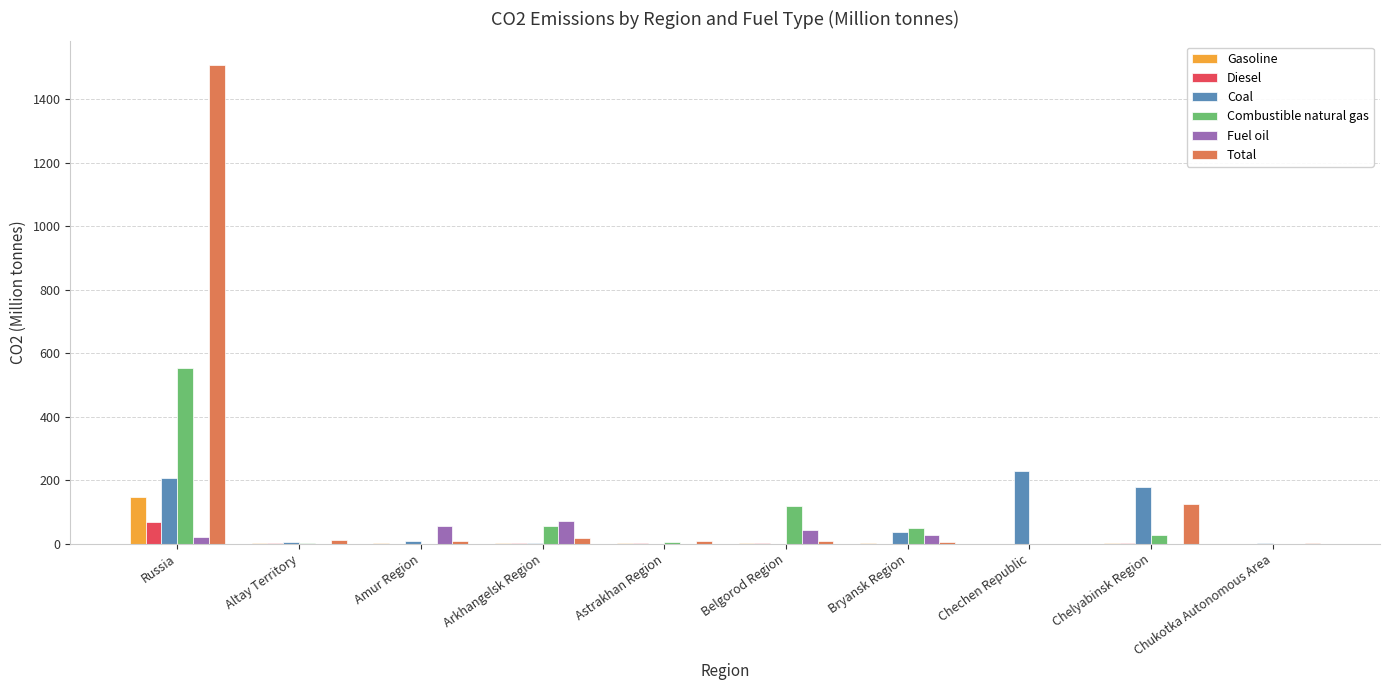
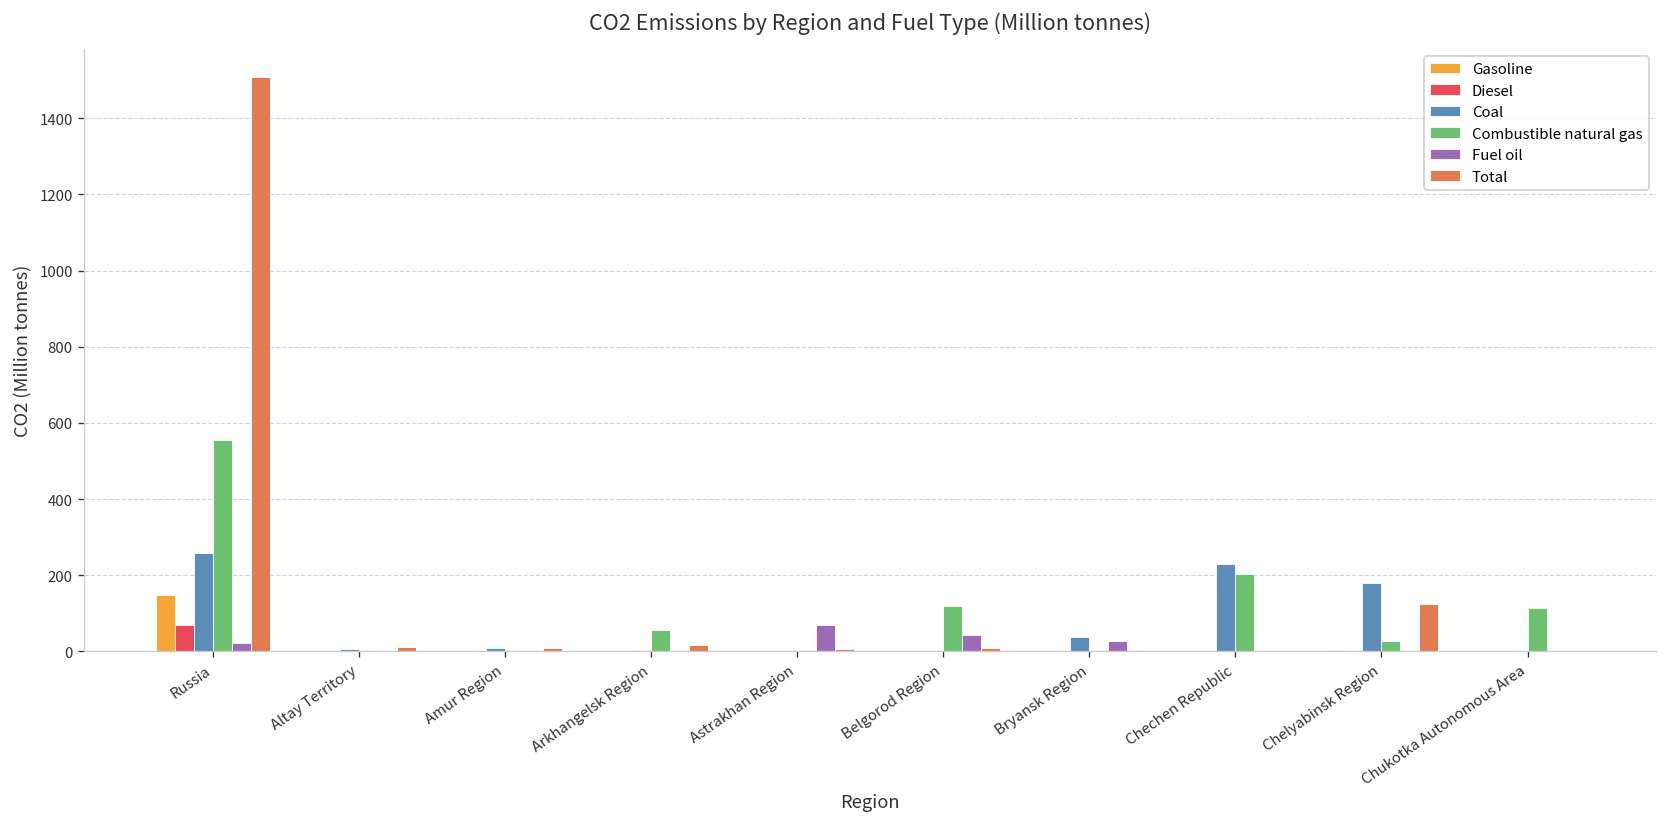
  {
    "Coal": {
-     "Russia": 210,
+     "Russia": 260,
      "Amur Region": 10,
      "Bryansk Region": 40,
      "Chechen Republic": 230,
      "Chelyabinsk Region": 180
    },
    "Combustible natural gas": {
      "Russia": 550,
      "Amur Region": 0,
      "Arkhangelsk Region": 60,
      "Belgorod Region": 120,
-     "Bryansk Region": 50,
-     "Chechen Republic": 0,
+     "Bryansk Region": 0,
+     "Chechen Republic": 200,
      "Chelyabinsk Region": 30,
-     "Chukotka Autonomous Area": 0
+     "Chukotka Autonomous Area": 110
    },
    "Fuel oil": {
      "Russia": 20,
-     "Amur Region": 60,
-     "Arkhangelsk Region": 70,
-     "Astrakhan Region": 0,
+     "Amur Region": 0,
+     "Arkhangelsk Region": 0,
+     "Astrakhan Region": 70,
      "Belgorod Region": 40,
      "Bryansk Region": 30,
      "Chechen Republic": 0,
      "Chukotka Autonomous Area": 0
    }
  }
